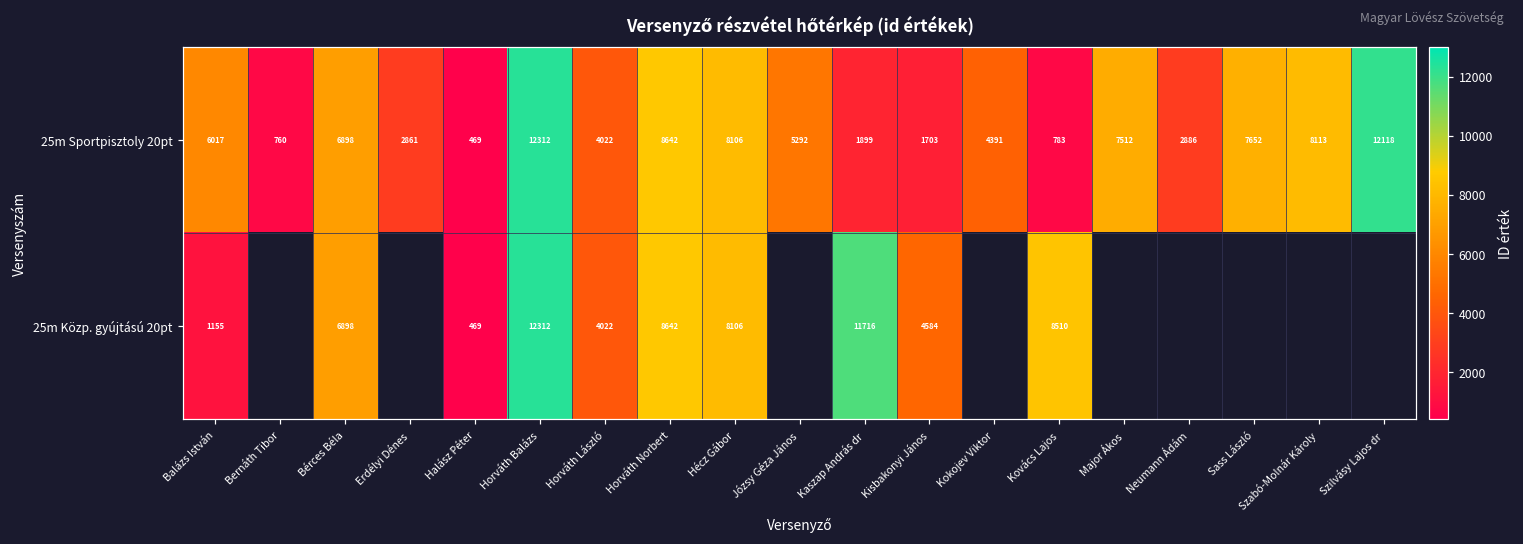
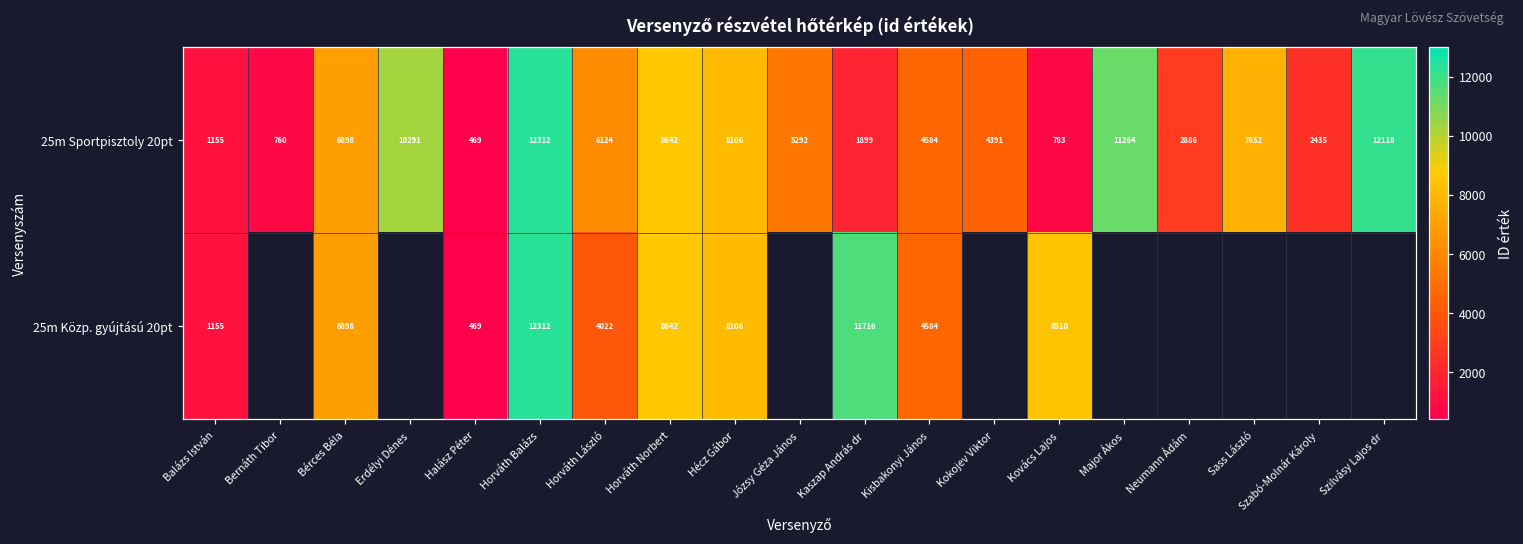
  {
    "25m Sportpisztoly 20pt": {
-     "Balázs István": 6017,
+     "Balázs István": 1155,
      "Bernáth Tibor": 760,
      "Bérces Béla": 6898,
-     "Erdélyi Dénes": 2861,
+     "Erdélyi Dénes": 10291,
      "Halász Péter": 469,
      "Horváth Balázs": 12312,
-     "Horváth László": 4022,
+     "Horváth László": 6124,
      "Horváth Norbert": 8642,
      "Hécz Gábor": 8106,
      "Józsy Géza János": 5292,
      "Kaszap András dr": 1899,
-     "Kisbakonyi János": 1703,
+     "Kisbakonyi János": 4584,
      "Kokojev Viktor": 4391,
      "Kovács Lajos": 783,
-     "Major Ákos": 7512,
+     "Major Ákos": 11264,
      "Neumann Ádám": 2886,
      "Sass László": 7652,
-     "Szabó-Molnár Károly": 8113,
+     "Szabó-Molnár Károly": 2435,
      "Szilvásy Lajos dr": 12118
    },
    "25m Közp. gyújtású 20pt": {
      "Balázs István": 1155,
      "Bérces Béla": 6898,
      "Halász Péter": 469,
      "Horváth Balázs": 12312,
      "Horváth László": 4022,
      "Horváth Norbert": 8642,
      "Hécz Gábor": 8106,
      "Kaszap András dr": 11716,
      "Kisbakonyi János": 4584,
      "Kovács Lajos": 8510
    }
  }
